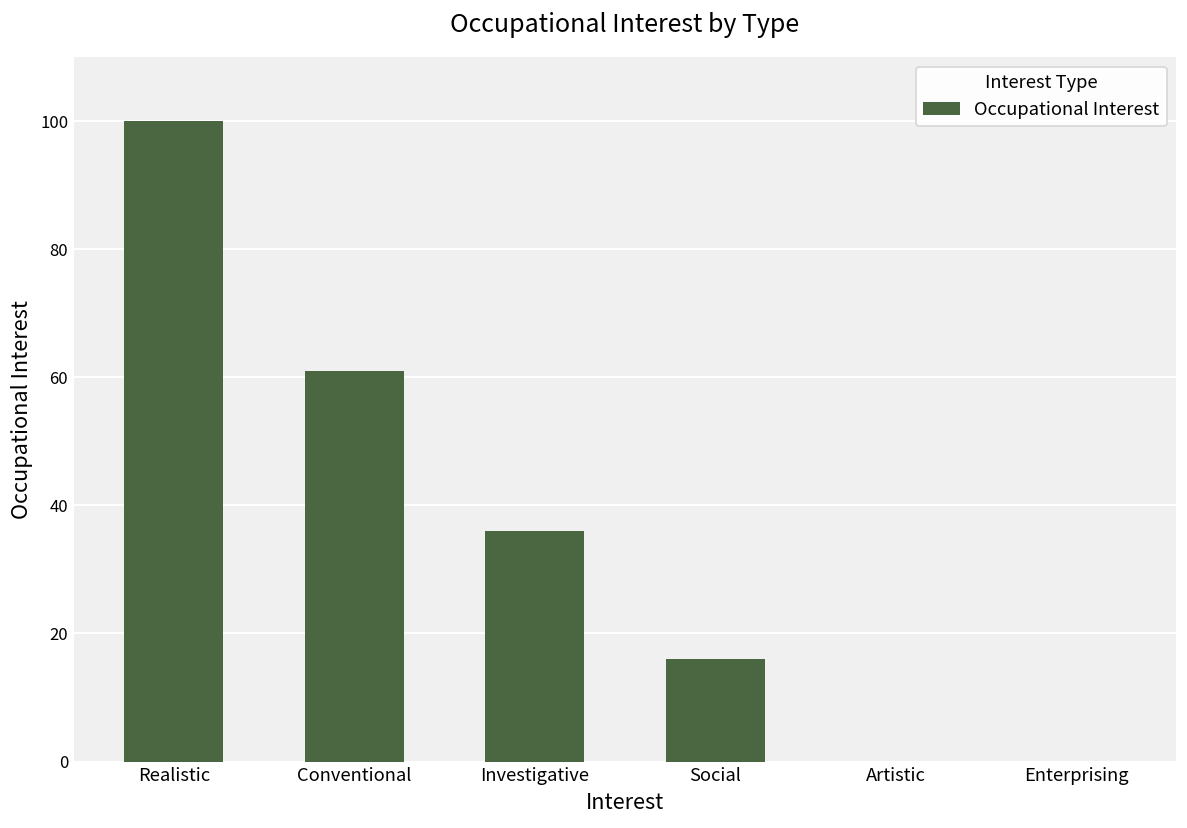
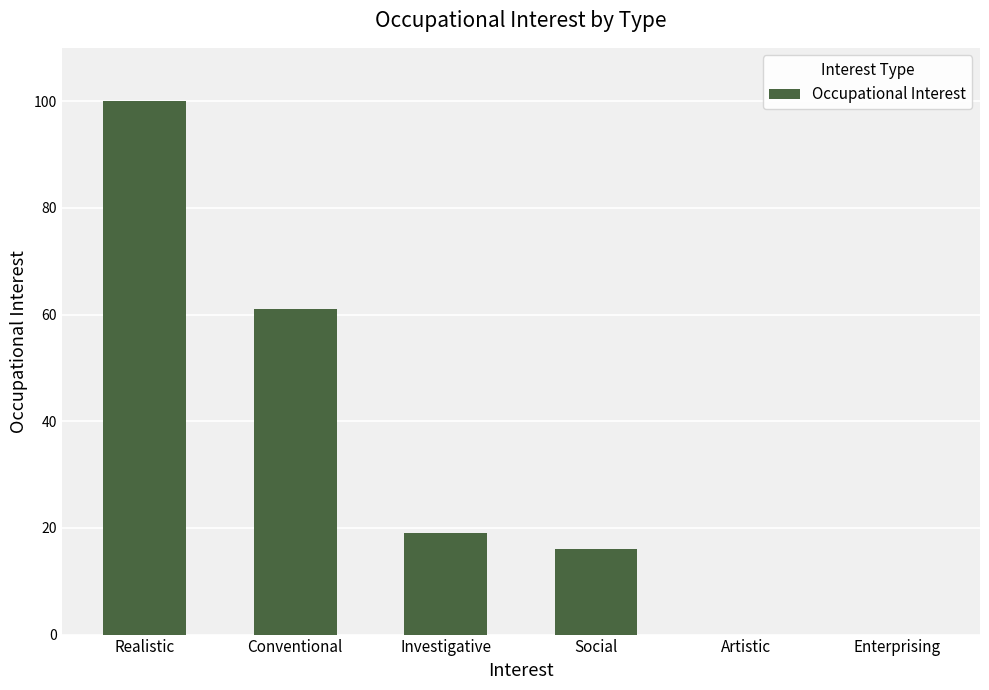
  {
    "Realistic": 100,
    "Conventional": 61,
-   "Investigative": 36,
+   "Investigative": 19,
    "Social": 16,
    "Artistic": 0,
    "Enterprising": 0
  }
